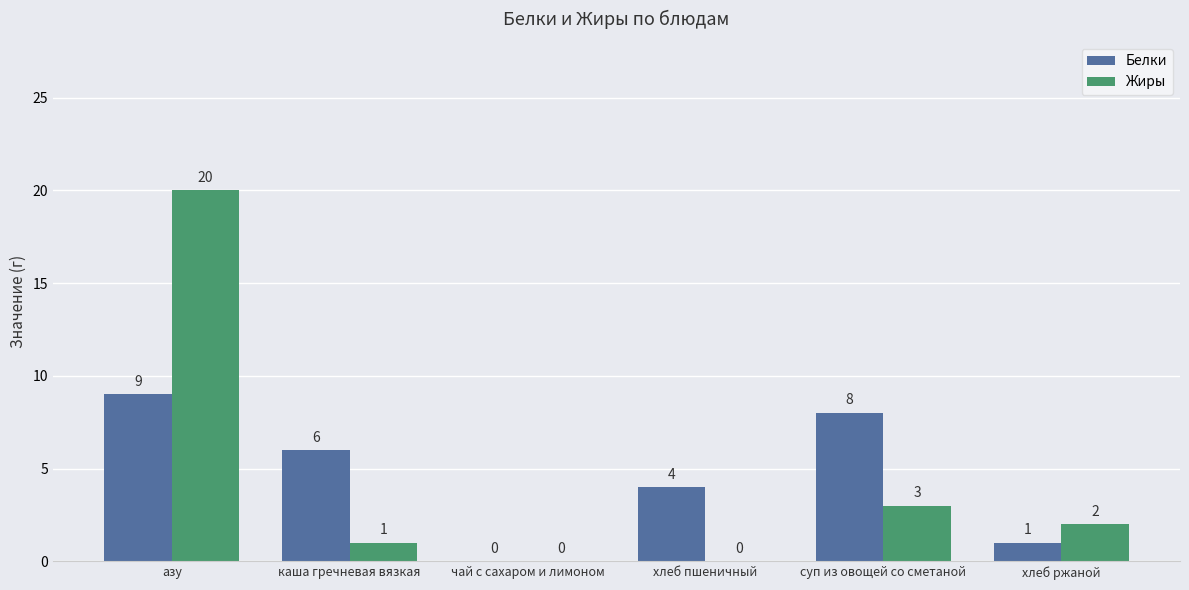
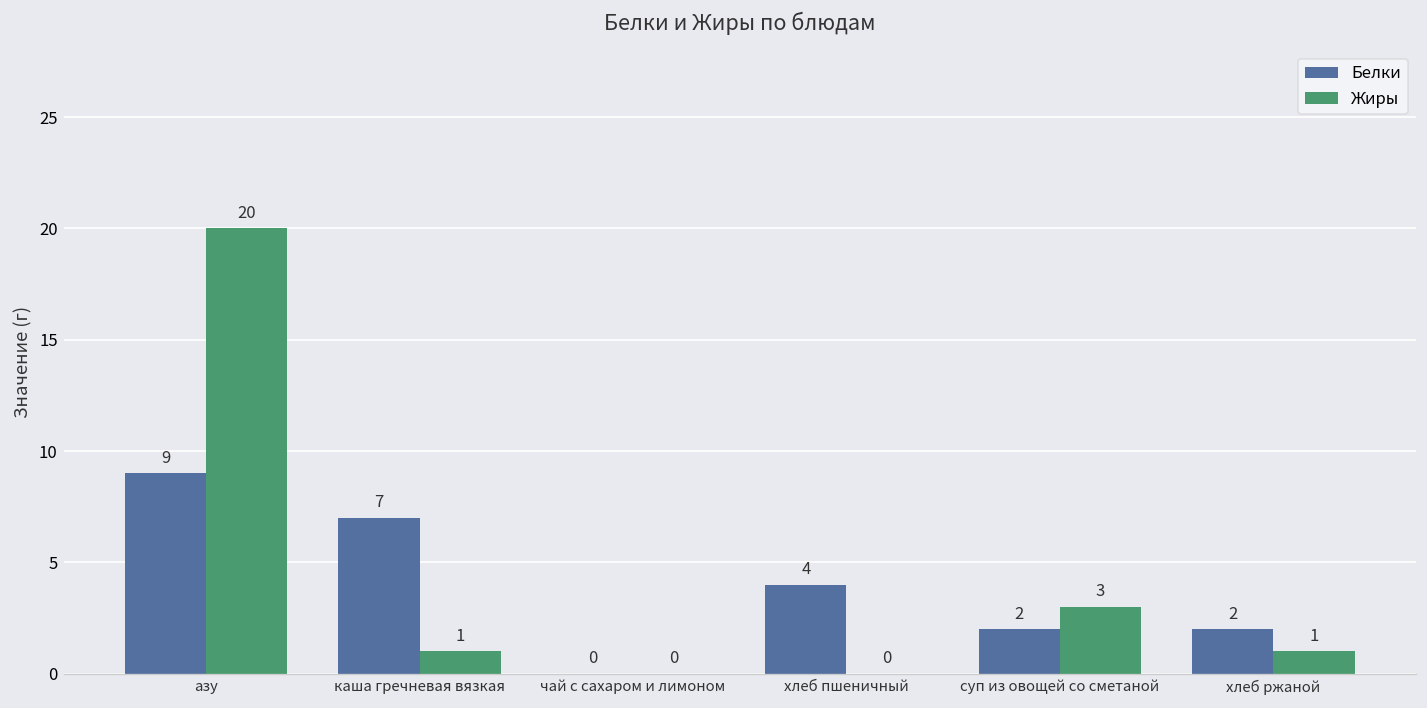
  {
    "Белки": {
      "азу": 9,
-     "каша гречневая вязкая": 6,
+     "каша гречневая вязкая": 7,
      "чай с сахаром и лимоном": 0,
      "хлеб пшеничный": 4,
-     "суп из овощей со сметаной": 8,
-     "хлеб ржаной": 1
+     "суп из овощей со сметаной": 2,
+     "хлеб ржаной": 2
    },
    "Жиры": {
      "азу": 20,
      "каша гречневая вязкая": 1,
      "чай с сахаром и лимоном": 0,
      "хлеб пшеничный": 0,
      "суп из овощей со сметаной": 3,
-     "хлеб ржаной": 2
+     "хлеб ржаной": 1
    }
  }
